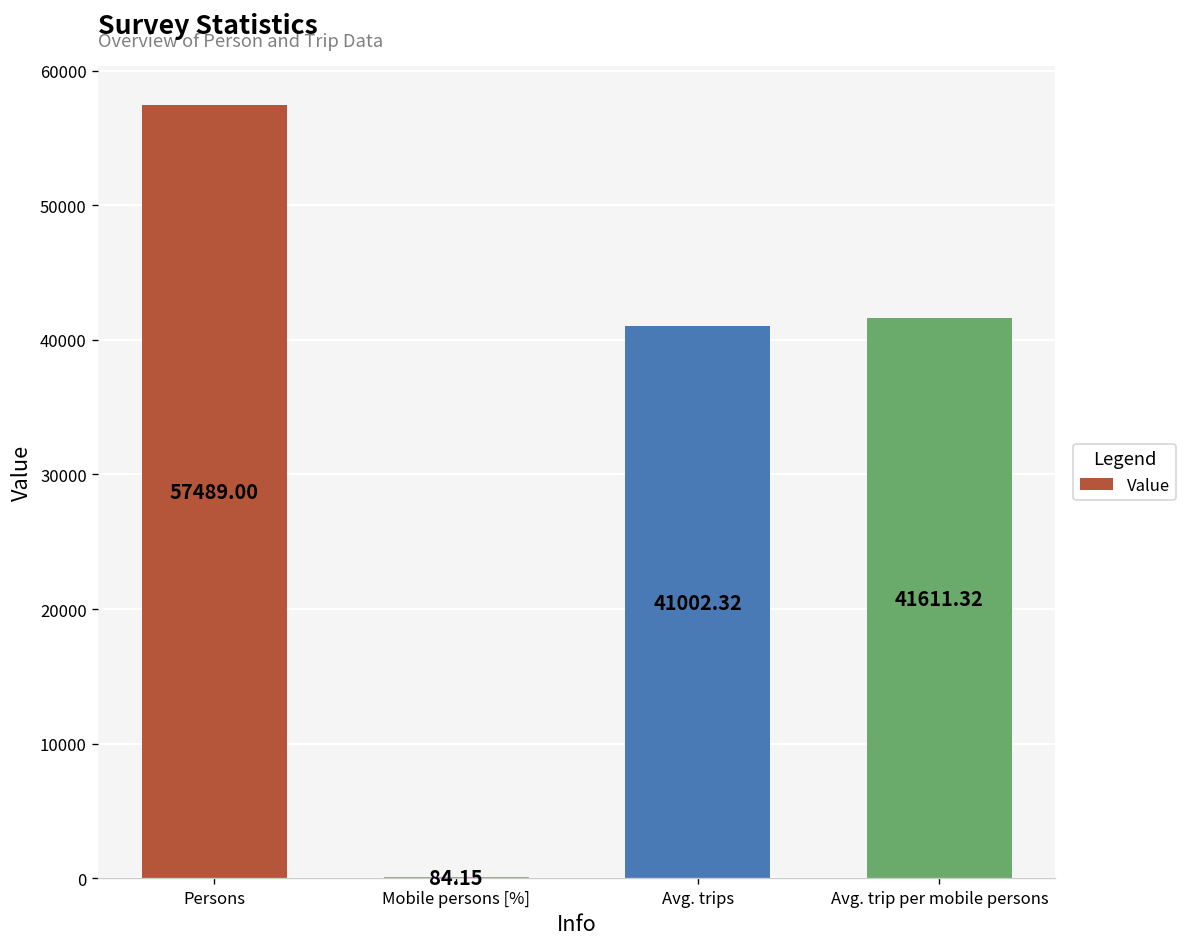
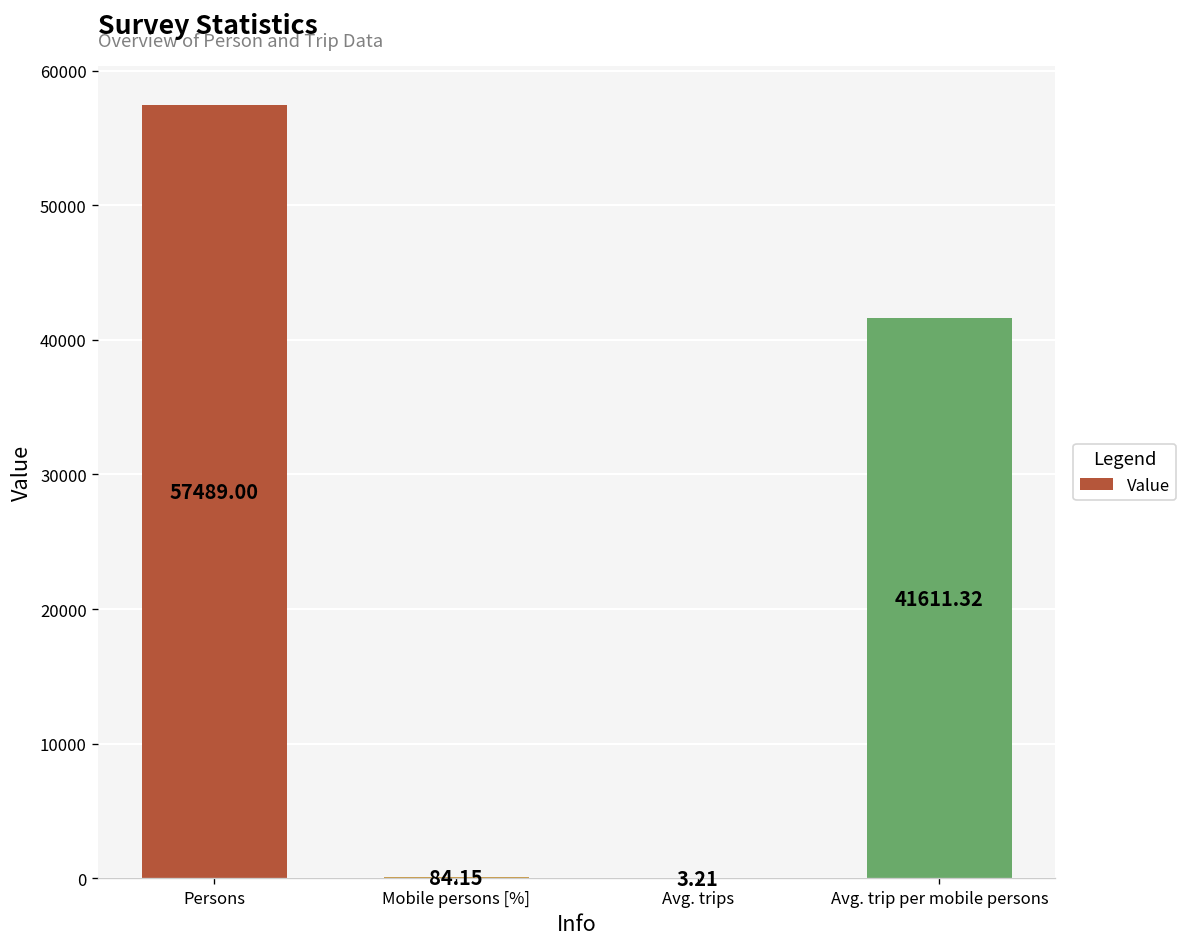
  {
    "Persons": 57489.00,
    "Mobile persons [%]": 84.15,
-   "Avg. trips": 41002.32,
+   "Avg. trips": 3.21,
    "Avg. trip per mobile persons": 41611.32
  }
